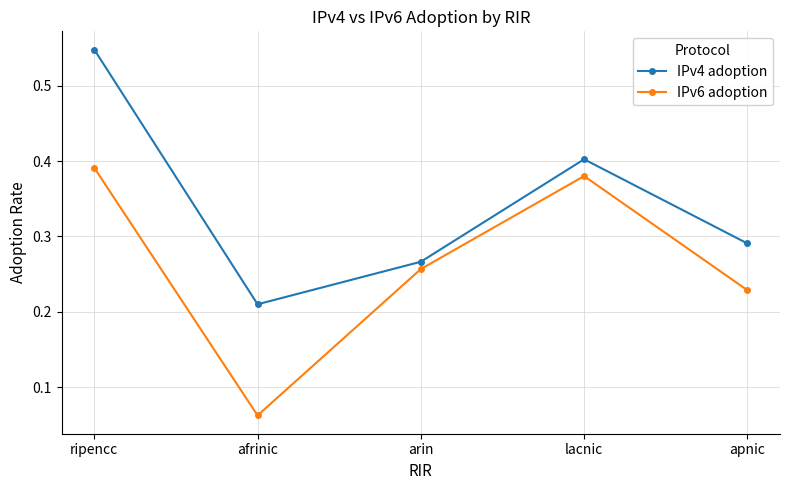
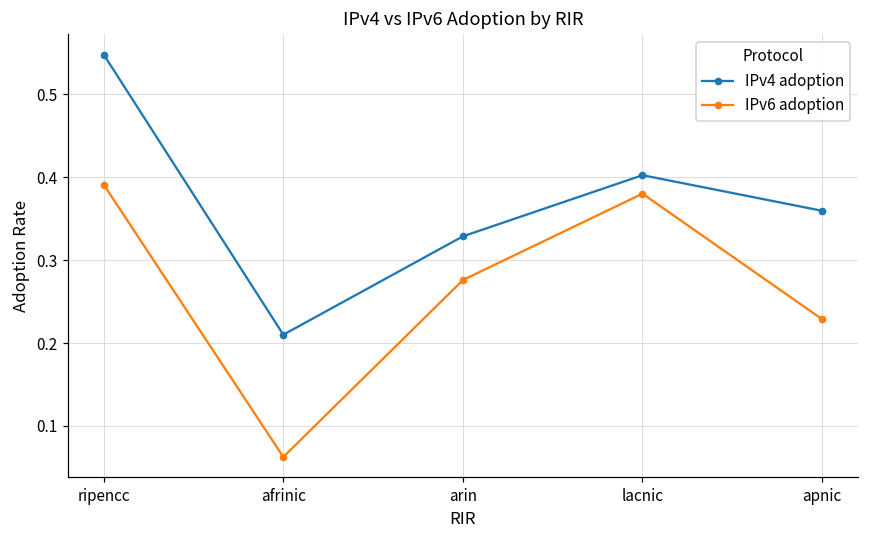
  {
    "IPv4 adoption": {
      "ripencc": 0.55,
      "afrinic": 0.21,
-     "arin": 0.27,
+     "arin": 0.33,
      "lacnic": 0.40,
-     "apnic": 0.29
+     "apnic": 0.36
    },
    "IPv6 adoption": {
      "ripencc": 0.39,
      "afrinic": 0.06,
-     "arin": 0.26,
+     "arin": 0.28,
      "lacnic": 0.38,
      "apnic": 0.23
    }
  }
